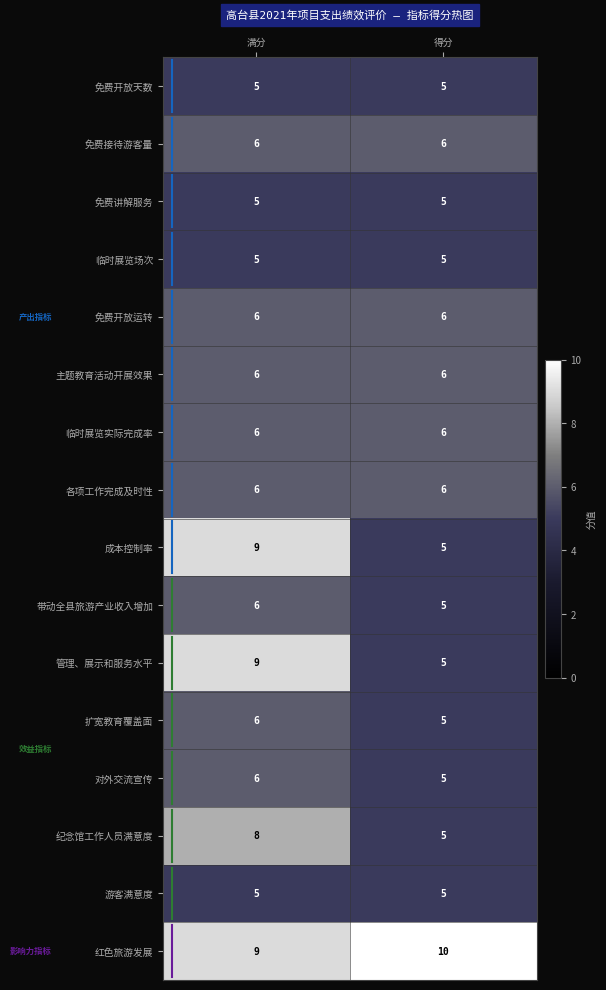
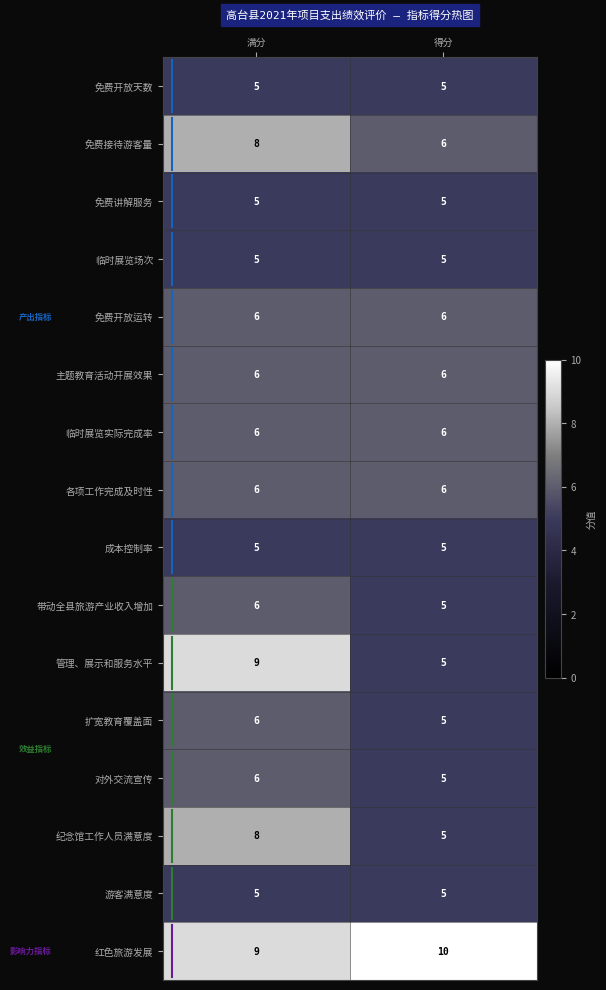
  {
    "免费开放天数": {
      "满分": 5,
      "得分": 5
    },
    "免费接待游客量": {
-     "满分": 6,
+     "满分": 8,
      "得分": 6
    },
    "免费讲解服务": {
      "满分": 5,
      "得分": 5
    },
    "临时展览场次": {
      "满分": 5,
      "得分": 5
    },
    "免费开放运转": {
      "满分": 6,
      "得分": 6
    },
    "主题教育活动开展效果": {
      "满分": 6,
      "得分": 6
    },
    "临时展览实际完成率": {
      "满分": 6,
      "得分": 6
    },
    "各项工作完成及时性": {
      "满分": 6,
      "得分": 6
    },
    "成本控制率": {
-     "满分": 9,
+     "满分": 5,
      "得分": 5
    },
    "带动全县旅游产业收入增加": {
      "满分": 6,
      "得分": 5
    },
    "管理、展示和服务水平": {
      "满分": 9,
      "得分": 5
    },
    "扩宽教育覆盖面": {
      "满分": 6,
      "得分": 5
    },
    "对外交流宣传": {
      "满分": 6,
      "得分": 5
    },
    "纪念馆工作人员满意度": {
      "满分": 8,
      "得分": 5
    },
    "游客满意度": {
      "满分": 5,
      "得分": 5
    },
    "红色旅游发展": {
      "满分": 9,
      "得分": 10
    }
  }
